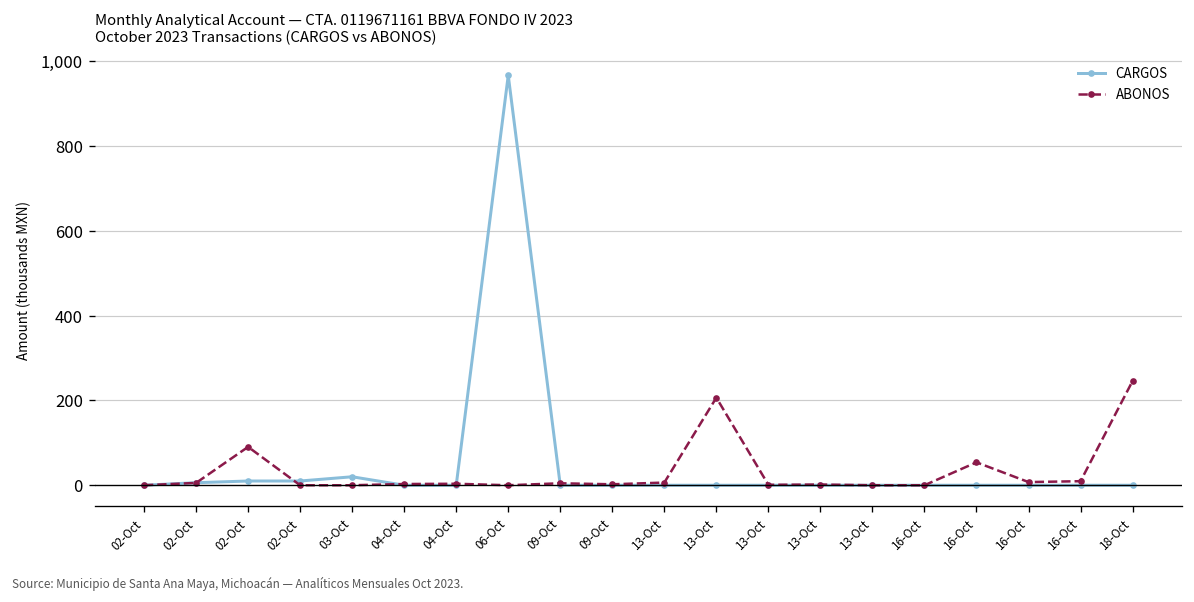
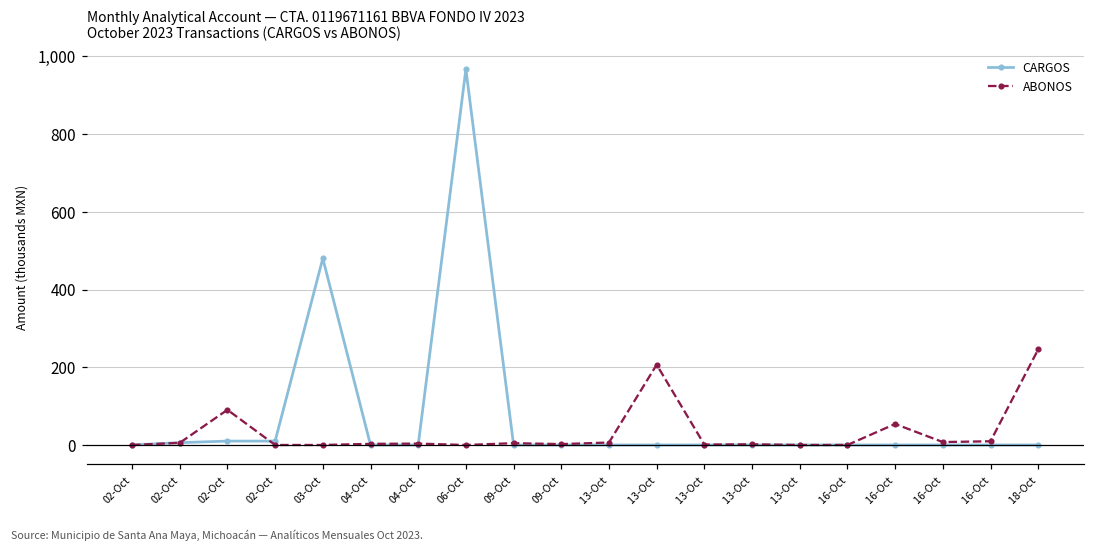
  {
    "CARGOS": {
-     "03-Oct": 20,
+     "03-Oct": 480,
      "06-Oct": 970,
      "18-Oct": 0
    },
    "ABONOS": {
      "03-Oct": 0,
      "06-Oct": 0,
      "18-Oct": 250
    }
  }
